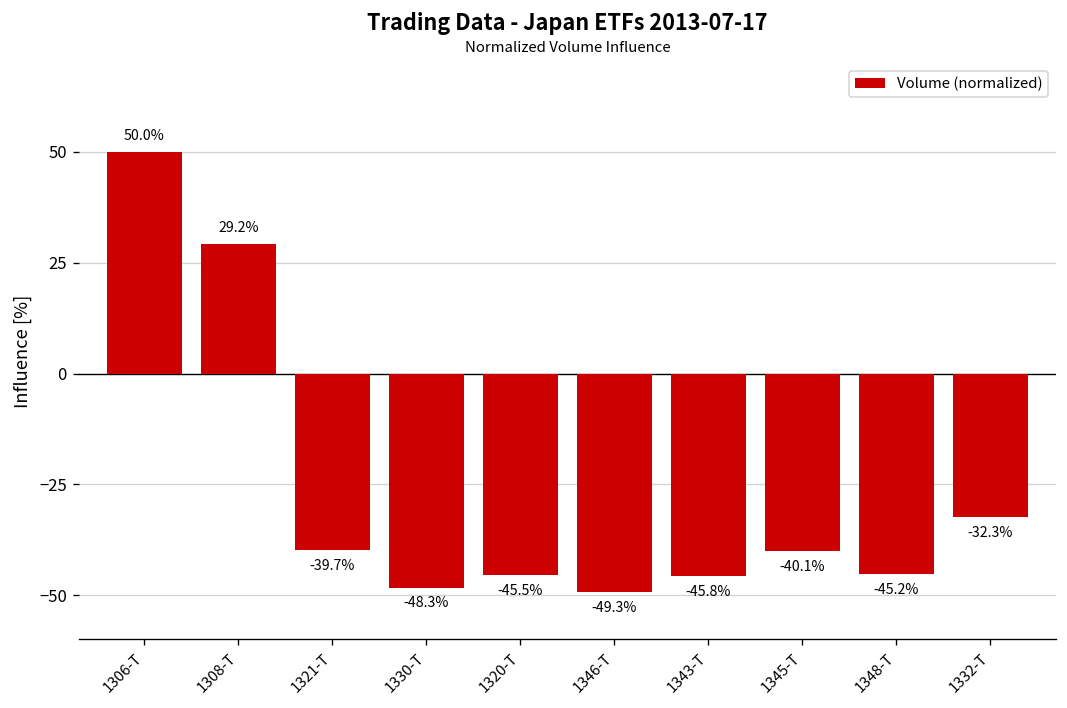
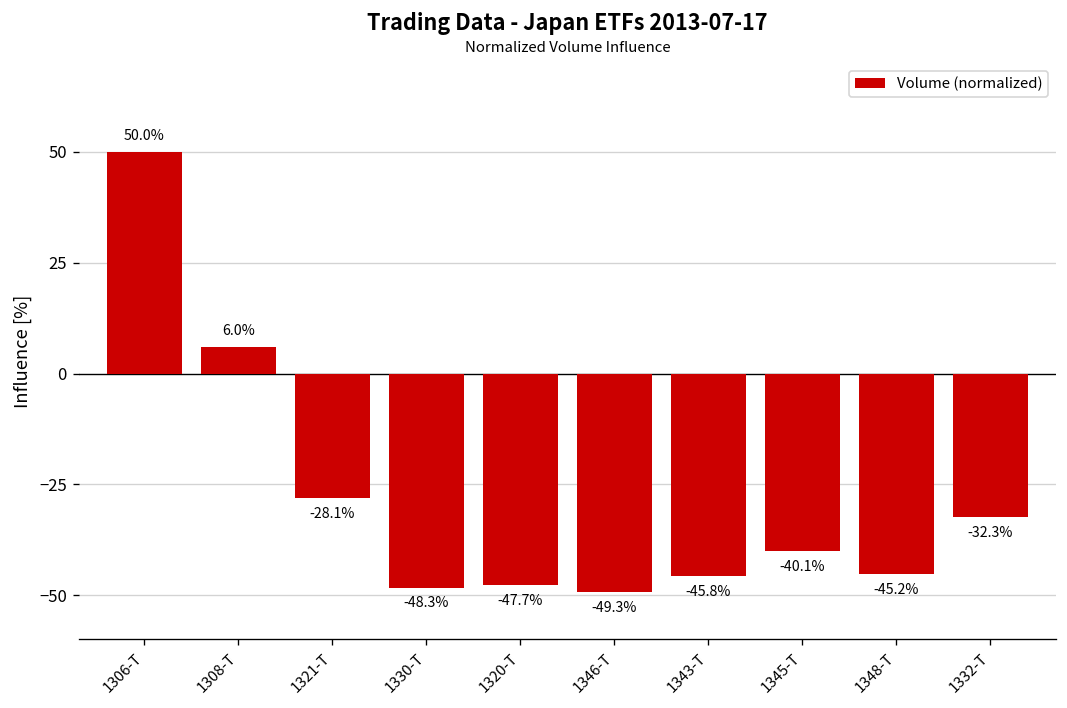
  {
    "1306-T": "50.0%",
-   "1308-T": "29.2%",
-   "1321-T": "-39.7%",
+   "1308-T": "6.0%",
+   "1321-T": "-28.1%",
    "1330-T": "-48.3%",
-   "1320-T": "-45.5%",
+   "1320-T": "-47.7%",
    "1346-T": "-49.3%",
    "1343-T": "-45.8%",
    "1345-T": "-40.1%",
    "1348-T": "-45.2%",
    "1332-T": "-32.3%"
  }
